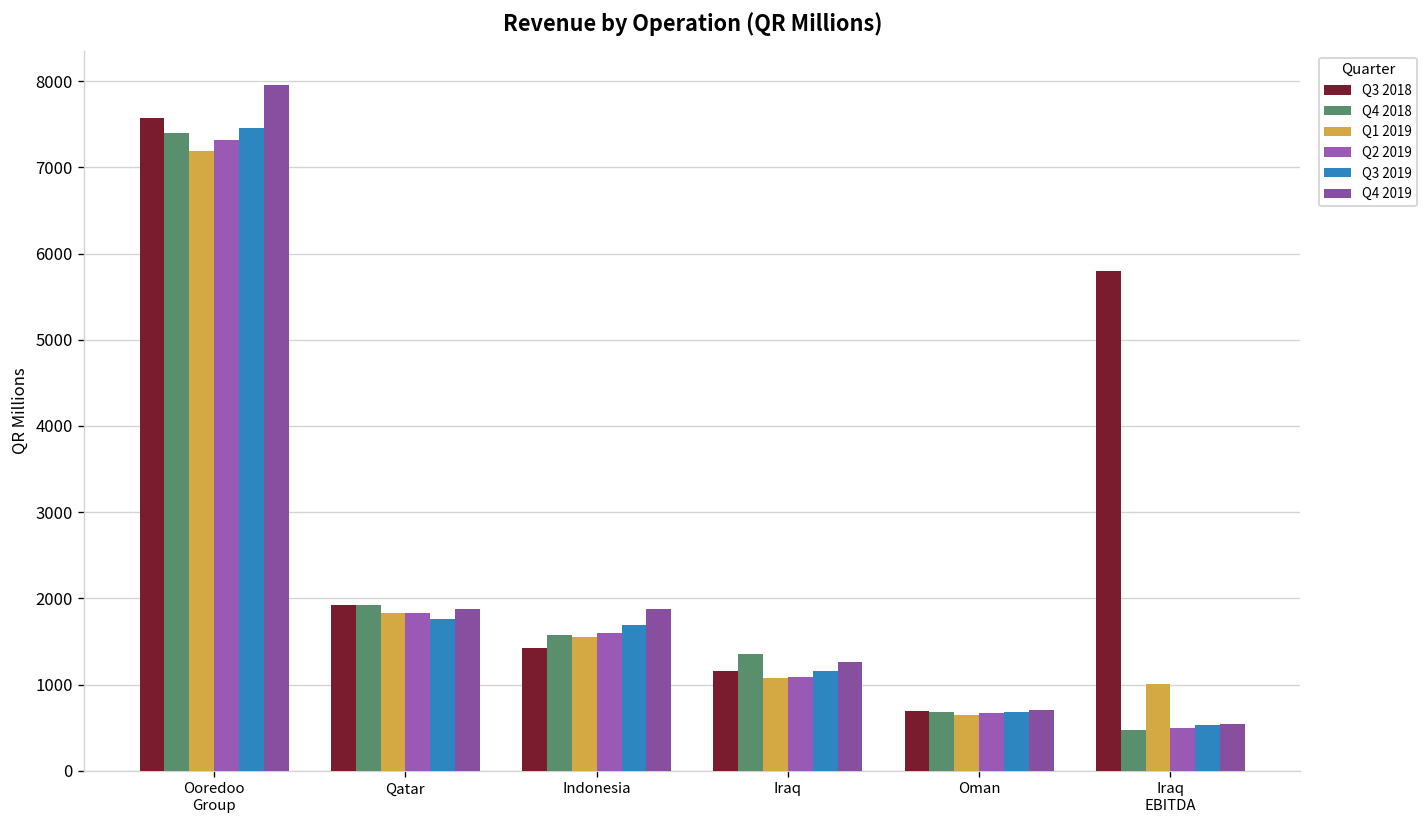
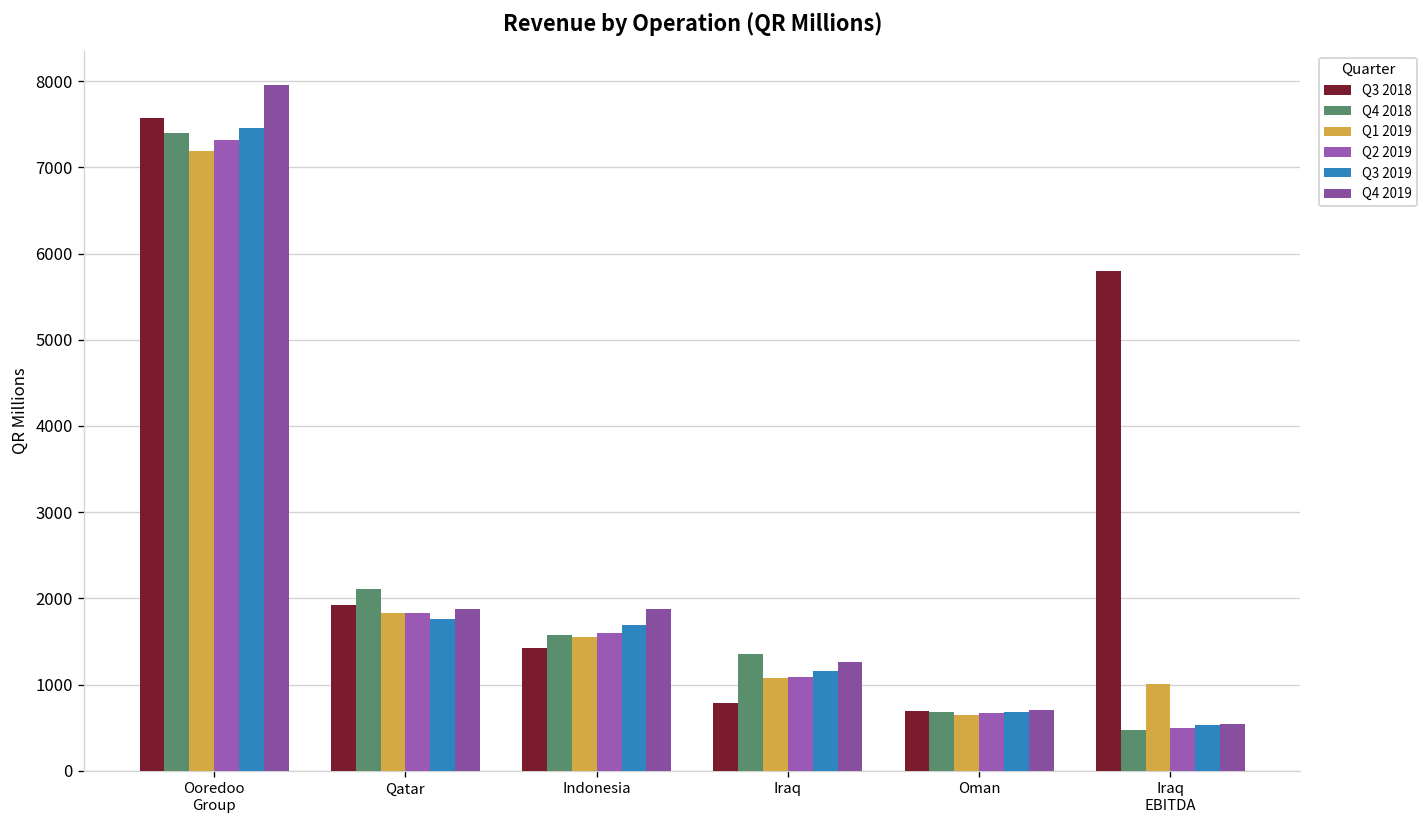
  {
    "Q3 2018": {
      "Ooredoo Group": 7600,
      "Qatar": 1900,
      "Indonesia": 1400,
-     "Iraq": 1200,
+     "Iraq": 800,
      "Oman": 700,
      "Iraq EBITDA": 5800
    },
    "Q4 2018": {
      "Ooredoo Group": 7400,
-     "Qatar": 1900,
+     "Qatar": 2100,
      "Indonesia": 1600,
      "Iraq": 1400,
      "Oman": 700,
      "Iraq EBITDA": 500
    },
    "Q1 2019": {
      "Ooredoo Group": 7200,
      "Qatar": 1800,
      "Indonesia": 1600,
      "Iraq": 1100,
      "Oman": 600,
      "Iraq EBITDA": 1000
    },
    "Q3 2019": {
      "Ooredoo Group": 7500,
      "Qatar": 1800,
      "Indonesia": 1700,
      "Iraq": 1200,
      "Oman": 700,
      "Iraq EBITDA": 500
    }
  }
